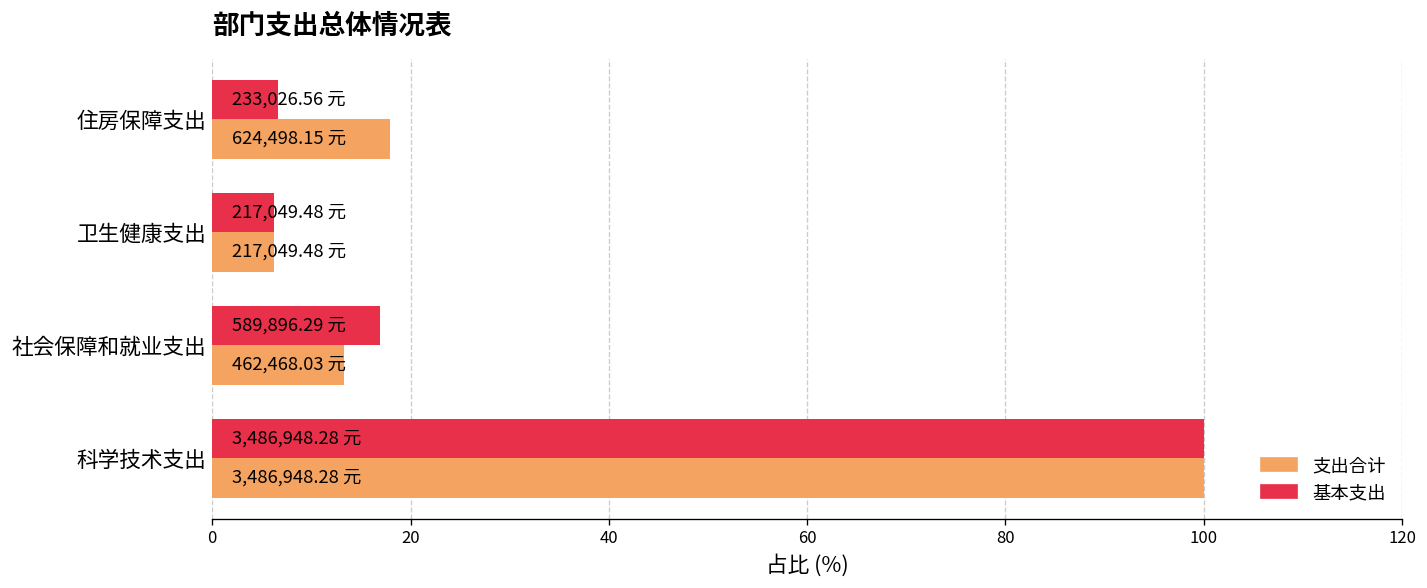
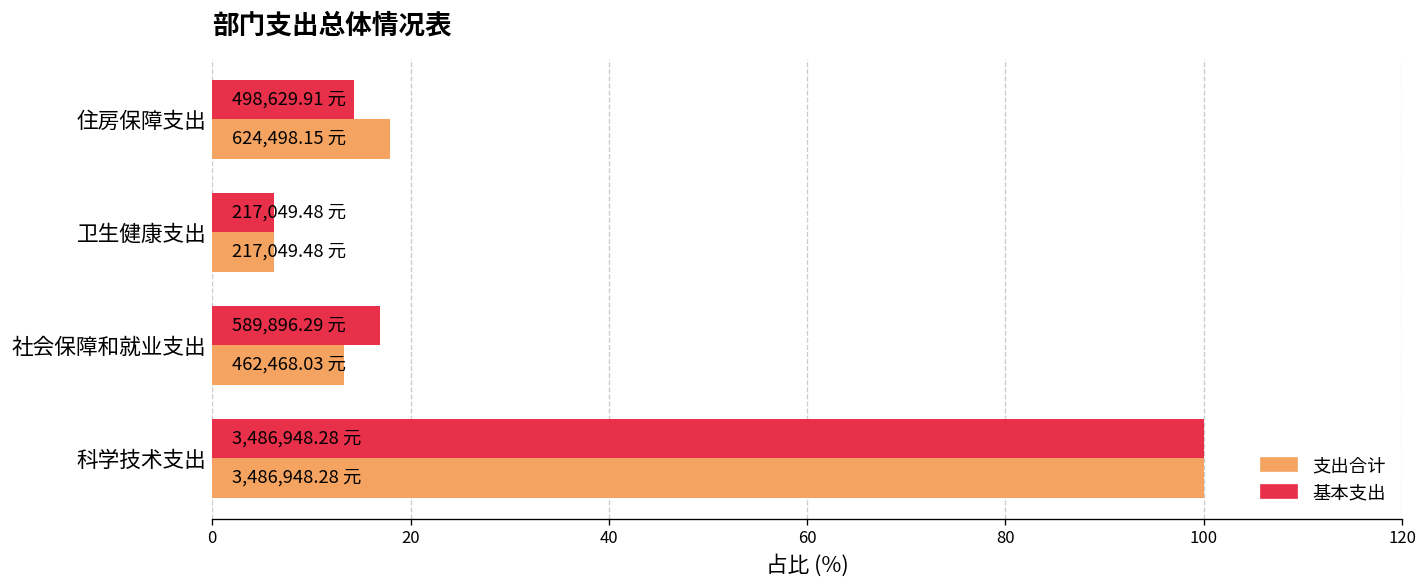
  {
    "基本支出": {
-     "住房保障支出": "233,026.56"
+     "住房保障支出": "498,629.91"
    }
  }
